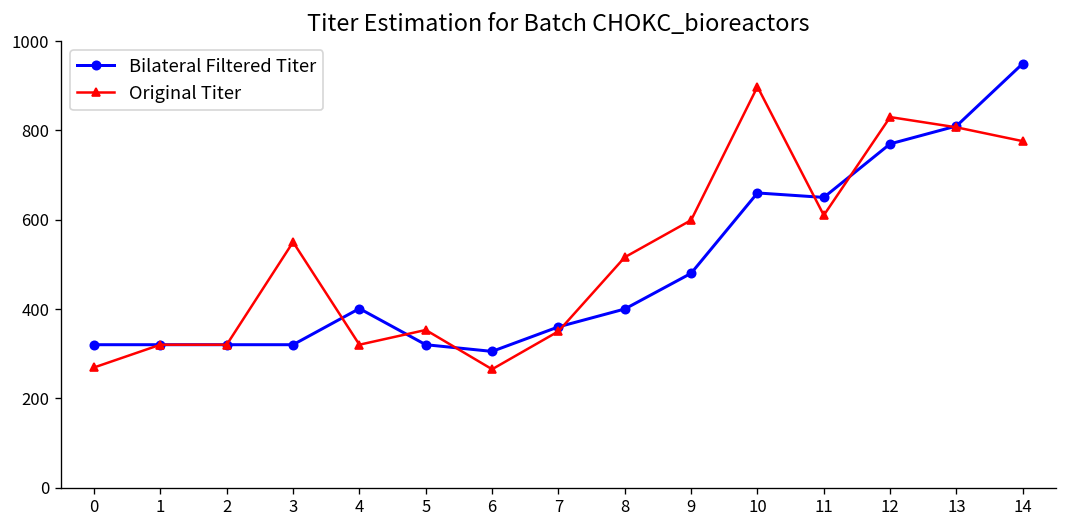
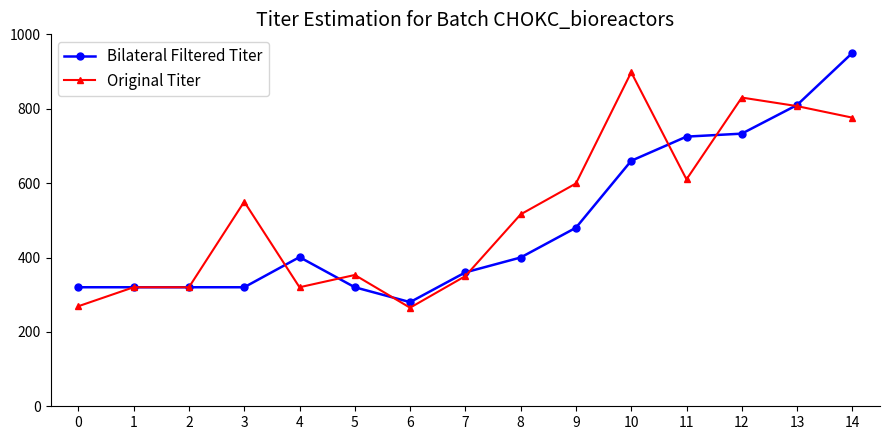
  {
    "Bilateral Filtered Titer": {
      "0": 320,
      "3": 320,
      "4": 400,
      "5": 320,
-     "6": 310,
+     "6": 280,
      "7": 360,
      "8": 400,
      "9": 480,
      "10": 660,
-     "11": 650,
-     "12": 770,
+     "11": 730,
+     "12": 730,
      "14": 950
    },
    "Original Titer": {
      "0": 270,
      "3": 550,
      "4": 320,
      "5": 350,
      "6": 270,
      "7": 350,
      "8": 520,
      "9": 600,
      "10": 900,
      "11": 610,
      "12": 830,
      "14": 780
    }
  }
